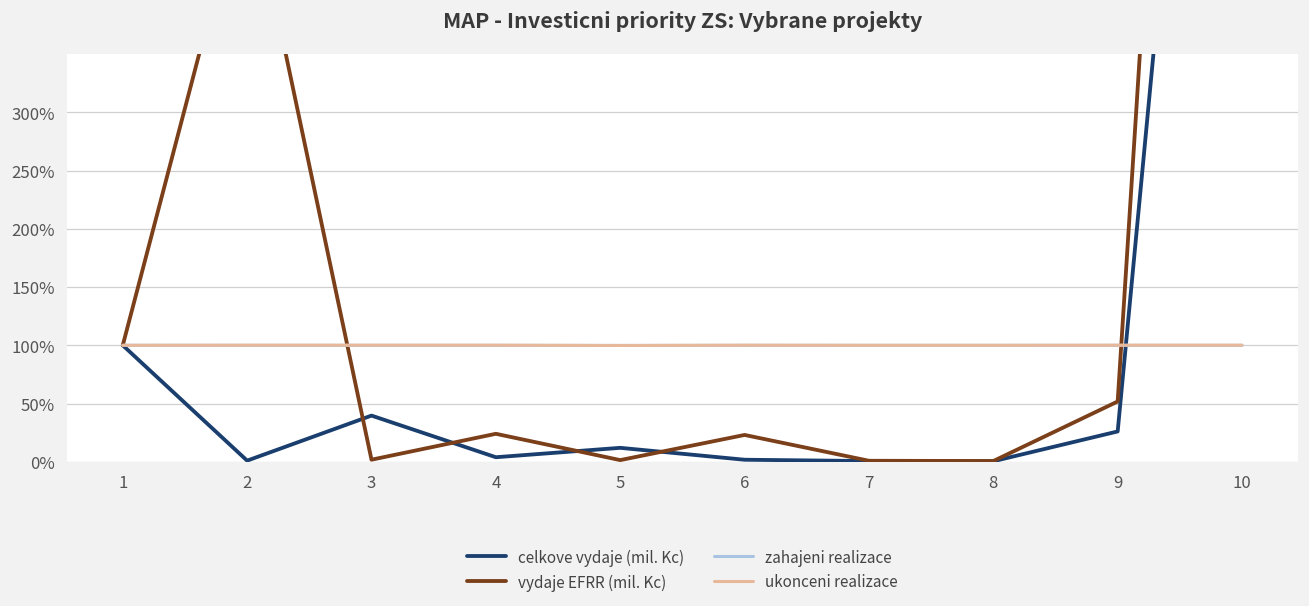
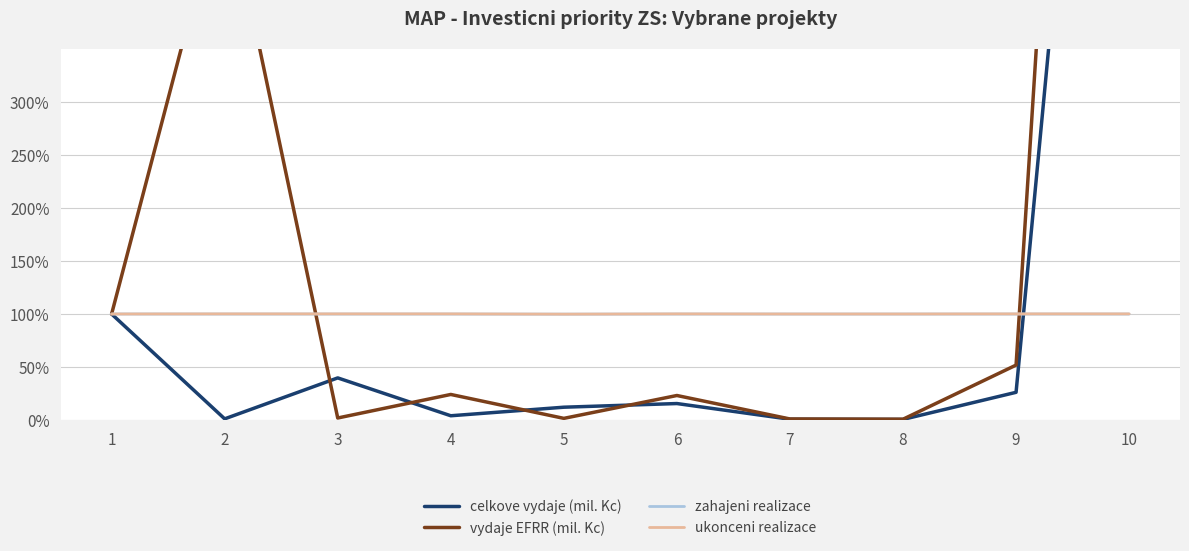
  {
    "celkove vydaje (mil. Kc)": {
      "2": "1%",
      "3": "40%",
      "4": "4%",
      "5": "12%",
-     "6": "2%",
+     "6": "15%",
      "9": "26%"
    },
    "vydaje EFRR (mil. Kc)": {
      "3": "2%",
      "4": "24%",
      "5": "1%",
      "6": "23%",
      "9": "52%"
    }
  }
